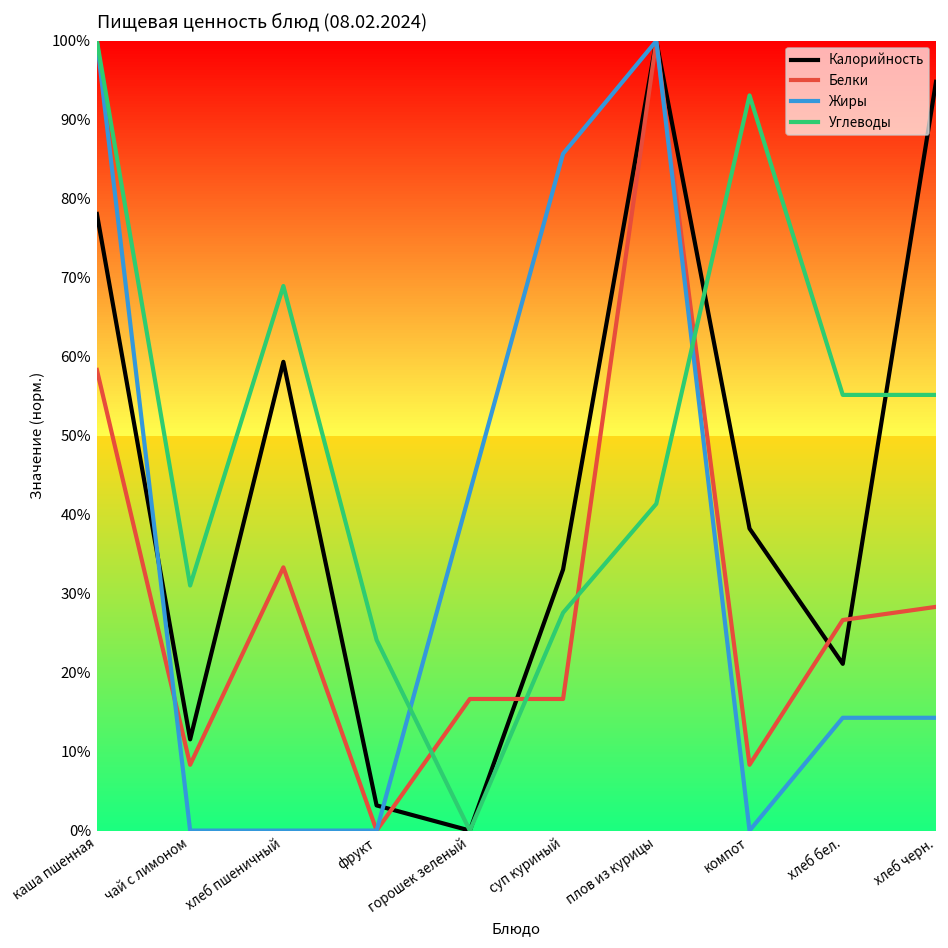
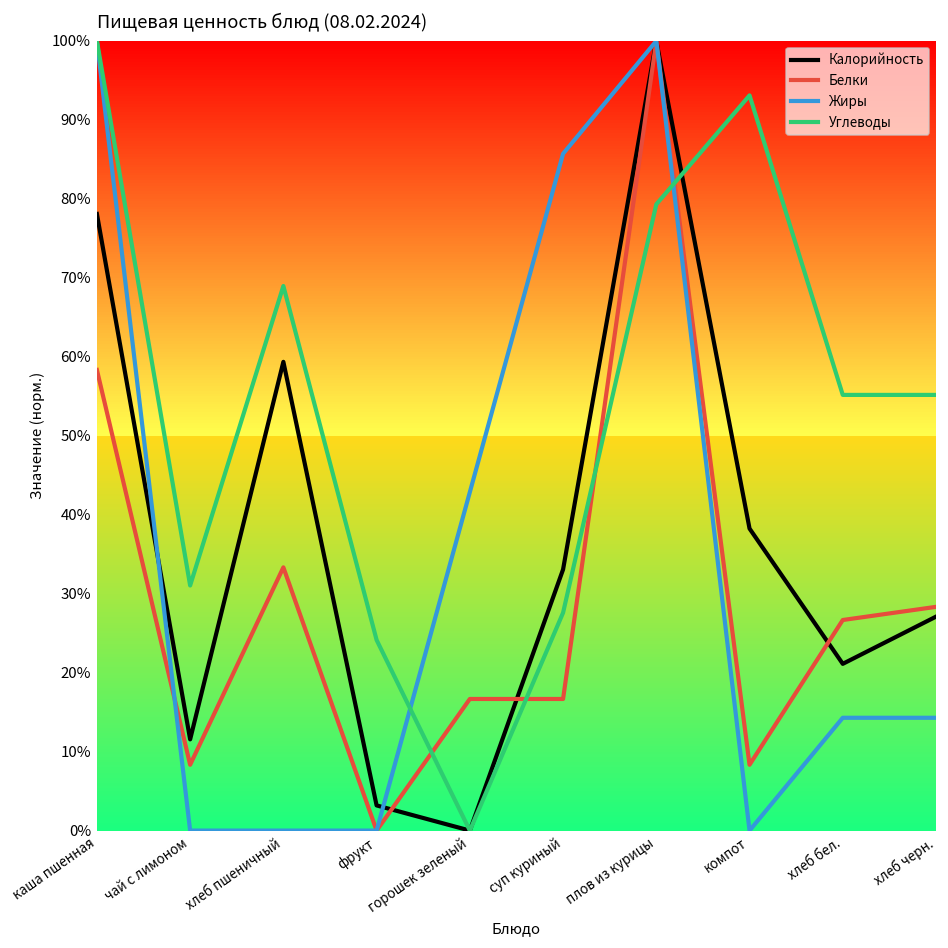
  {
    "Калорийность": {
      "каша пшенная": "78%",
      "чай с лимоном": "12%",
      "хлеб пшеничный": "59%",
      "фрукт": "3%",
      "суп куриный": "33%",
      "компот": "38%",
      "хлеб бел.": "21%",
-     "хлеб черн.": "95%"
+     "хлеб черн.": "27%"
    },
    "Белки": {
      "каша пшенная": "58%",
      "чай с лимоном": "8%",
      "хлеб пшеничный": "33%",
      "горошек зеленый": "17%",
      "суп куриный": "17%",
      "компот": "8%",
      "хлеб бел.": "27%",
      "хлеб черн.": "28%"
    },
    "Жиры": {
      "чай с лимоном": "0%",
      "хлеб пшеничный": "0%",
      "горошек зеленый": "43%",
      "суп куриный": "86%",
      "компот": "0%",
      "хлеб бел.": "14%",
      "хлеб черн.": "14%"
    },
    "Углеводы": {
      "чай с лимоном": "31%",
      "хлеб пшеничный": "69%",
      "фрукт": "24%",
      "суп куриный": "28%",
-     "плов из курицы": "41%",
+     "плов из курицы": "79%",
      "компот": "93%",
      "хлеб бел.": "55%",
      "хлеб черн.": "55%"
    }
  }
